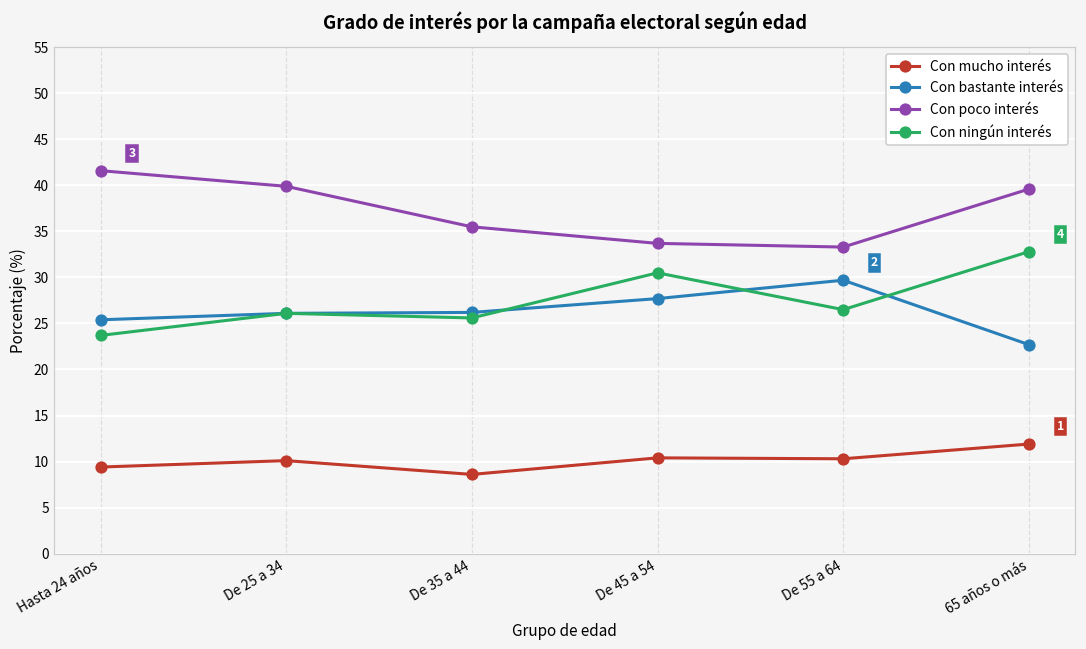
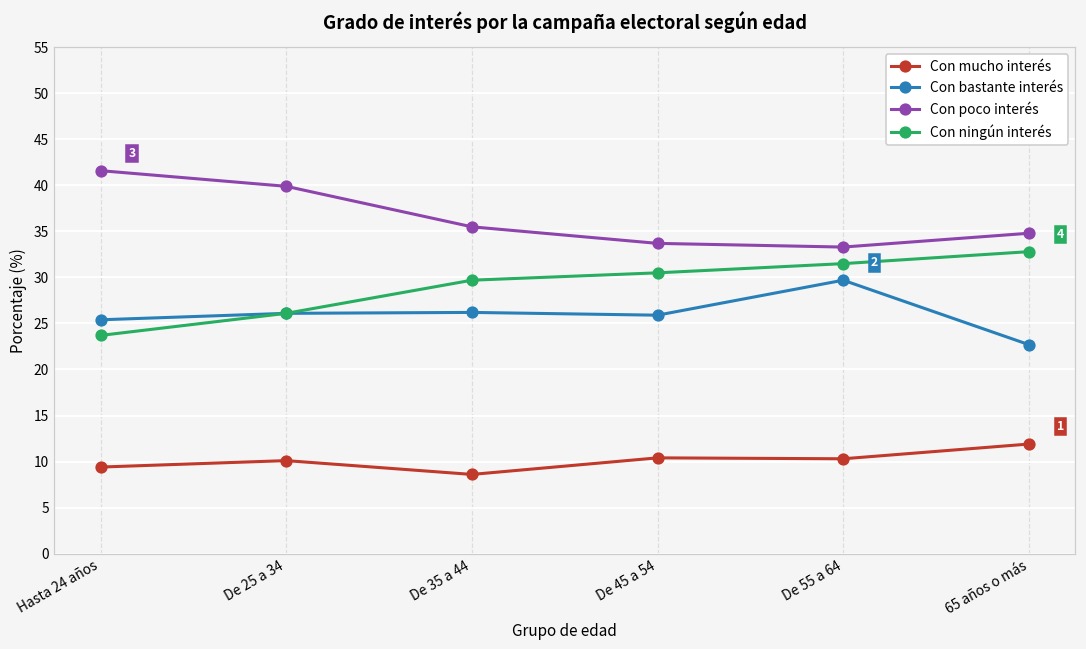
  {
    "Con mucho interés": {
      "Hasta 24 años": 9,
      "De 25 a 34": 10,
      "De 35 a 44": 9,
      "De 45 a 54": 10,
      "De 55 a 64": 10,
      "65 años o más": 12
    },
    "Con bastante interés": {
      "Hasta 24 años": 25,
      "De 35 a 44": 26,
-     "De 45 a 54": 28,
+     "De 45 a 54": 26,
      "De 55 a 64": 30,
      "65 años o más": 23
    },
    "Con poco interés": {
      "Hasta 24 años": 42,
      "De 25 a 34": 40,
      "De 35 a 44": 36,
      "De 45 a 54": 34,
      "De 55 a 64": 33,
-     "65 años o más": 40
+     "65 años o más": 35
    },
    "Con ningún interés": {
      "Hasta 24 años": 24,
-     "De 35 a 44": 26,
+     "De 35 a 44": 30,
      "De 45 a 54": 31,
-     "De 55 a 64": 27,
+     "De 55 a 64": 32,
      "65 años o más": 33
    }
  }
